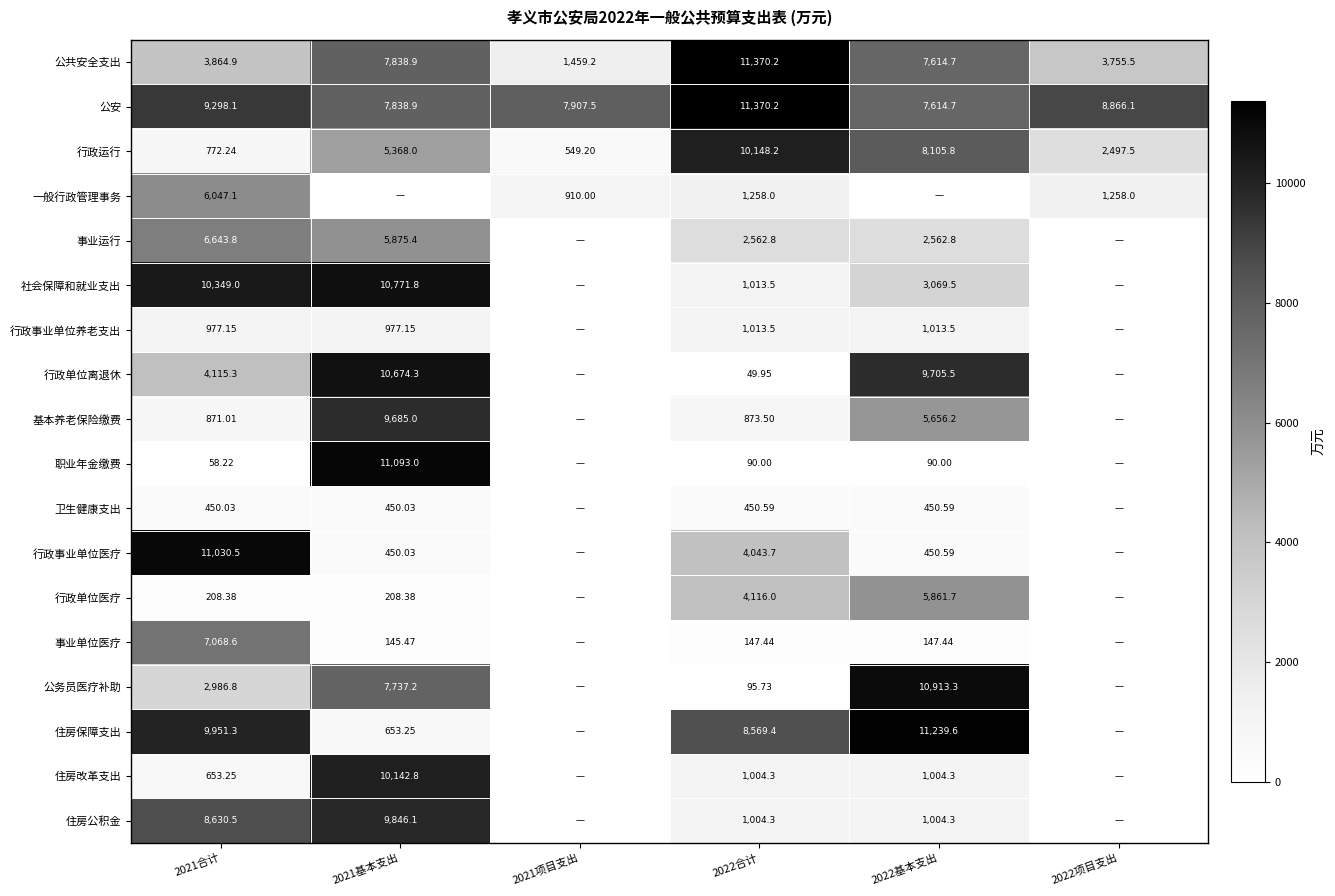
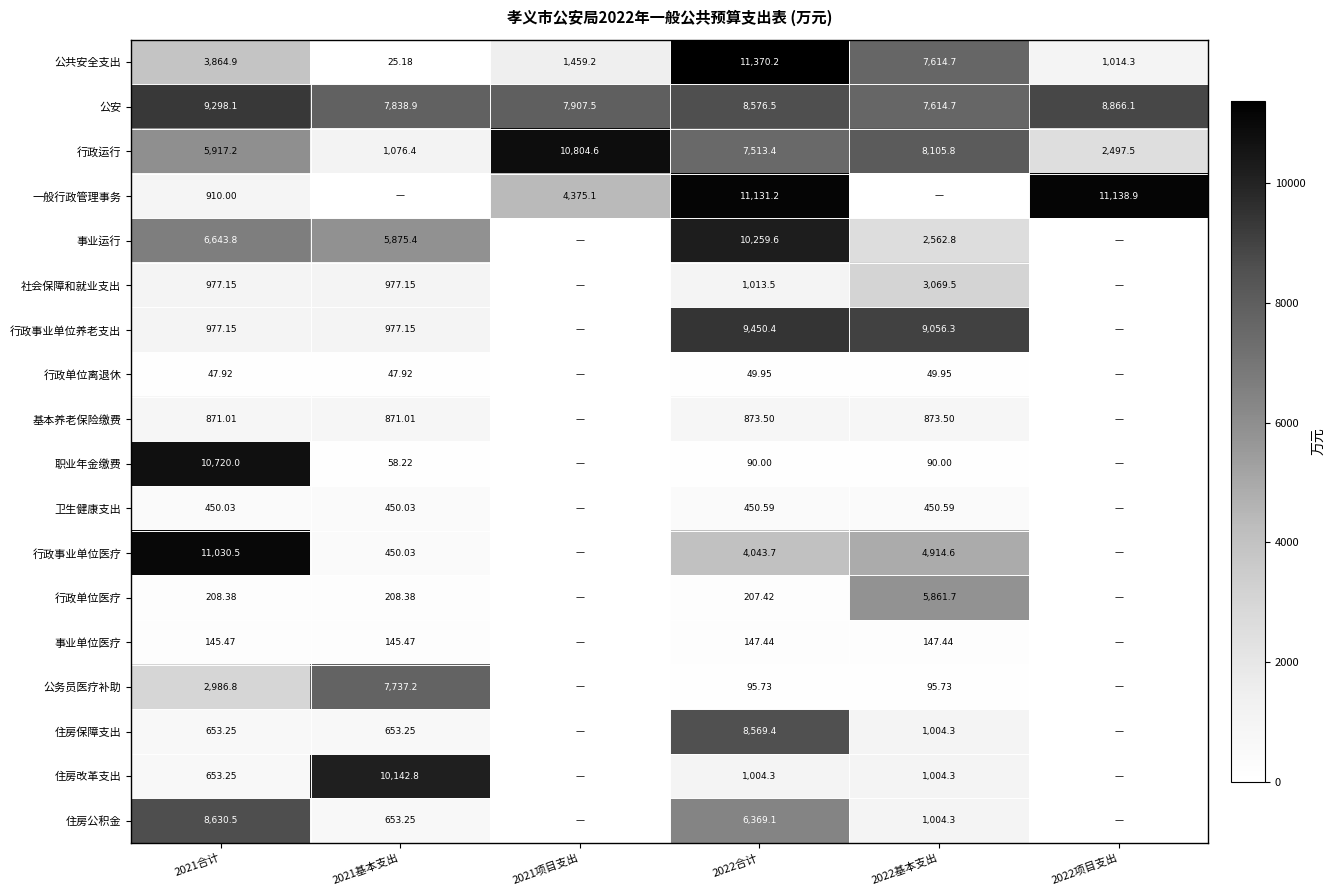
  {
    "公共安全支出": {
      "2021合计": "3,864.9",
-     "2021基本支出": "7,838.9",
+     "2021基本支出": "25.18",
      "2021项目支出": "1,459.2",
      "2022合计": "11,370.2",
      "2022基本支出": "7,614.7",
-     "2022项目支出": "3,755.5"
+     "2022项目支出": "1,014.3"
    },
    "公安": {
      "2021合计": "9,298.1",
      "2021基本支出": "7,838.9",
      "2021项目支出": "7,907.5",
-     "2022合计": "11,370.2",
+     "2022合计": "8,576.5",
      "2022基本支出": "7,614.7",
      "2022项目支出": "8,866.1"
    },
    "行政运行": {
-     "2021合计": "772.24",
-     "2021基本支出": "5,368.0",
-     "2021项目支出": "549.20",
-     "2022合计": "10,148.2",
+     "2021合计": "5,917.2",
+     "2021基本支出": "1,076.4",
+     "2021项目支出": "10,804.6",
+     "2022合计": "7,513.4",
      "2022基本支出": "8,105.8",
      "2022项目支出": "2,497.5"
    },
    "一般行政管理事务": {
-     "2021合计": "6,047.1",
-     "2021项目支出": "910.00",
-     "2022合计": "1,258.0",
-     "2022项目支出": "1,258.0"
+     "2021合计": "910.00",
+     "2021项目支出": "4,375.1",
+     "2022合计": "11,131.2",
+     "2022项目支出": "11,138.9"
    },
    "事业运行": {
      "2021合计": "6,643.8",
      "2021基本支出": "5,875.4",
-     "2022合计": "2,562.8",
+     "2022合计": "10,259.6",
      "2022基本支出": "2,562.8"
    },
    "社会保障和就业支出": {
-     "2021合计": "10,349.0",
-     "2021基本支出": "10,771.8",
+     "2021合计": "977.15",
+     "2021基本支出": "977.15",
      "2022合计": "1,013.5",
      "2022基本支出": "3,069.5"
    },
    "行政事业单位养老支出": {
      "2021合计": "977.15",
      "2021基本支出": "977.15",
-     "2022合计": "1,013.5",
-     "2022基本支出": "1,013.5"
+     "2022合计": "9,450.4",
+     "2022基本支出": "9,056.3"
    },
    "行政单位离退休": {
-     "2021合计": "4,115.3",
-     "2021基本支出": "10,674.3",
+     "2021合计": "47.92",
+     "2021基本支出": "47.92",
      "2022合计": "49.95",
-     "2022基本支出": "9,705.5"
+     "2022基本支出": "49.95"
    },
    "基本养老保险缴费": {
      "2021合计": "871.01",
-     "2021基本支出": "9,685.0",
+     "2021基本支出": "871.01",
      "2022合计": "873.50",
-     "2022基本支出": "5,656.2"
+     "2022基本支出": "873.50"
    },
    "职业年金缴费": {
-     "2021合计": "58.22",
-     "2021基本支出": "11,093.0",
+     "2021合计": "10,720.0",
+     "2021基本支出": "58.22",
      "2022合计": "90.00",
      "2022基本支出": "90.00"
    },
    "卫生健康支出": {
      "2021合计": "450.03",
      "2021基本支出": "450.03",
      "2022合计": "450.59",
      "2022基本支出": "450.59"
    },
    "行政事业单位医疗": {
      "2021合计": "11,030.5",
      "2021基本支出": "450.03",
      "2022合计": "4,043.7",
-     "2022基本支出": "450.59"
+     "2022基本支出": "4,914.6"
    },
    "行政单位医疗": {
      "2021合计": "208.38",
      "2021基本支出": "208.38",
-     "2022合计": "4,116.0",
+     "2022合计": "207.42",
      "2022基本支出": "5,861.7"
    },
    "事业单位医疗": {
-     "2021合计": "7,068.6",
+     "2021合计": "145.47",
      "2021基本支出": "145.47",
      "2022合计": "147.44",
      "2022基本支出": "147.44"
    },
    "公务员医疗补助": {
      "2021合计": "2,986.8",
      "2021基本支出": "7,737.2",
      "2022合计": "95.73",
-     "2022基本支出": "10,913.3"
+     "2022基本支出": "95.73"
    },
    "住房保障支出": {
-     "2021合计": "9,951.3",
+     "2021合计": "653.25",
      "2021基本支出": "653.25",
      "2022合计": "8,569.4",
-     "2022基本支出": "11,239.6"
+     "2022基本支出": "1,004.3"
    },
    "住房改革支出": {
      "2021合计": "653.25",
      "2021基本支出": "10,142.8",
      "2022合计": "1,004.3",
      "2022基本支出": "1,004.3"
    },
    "住房公积金": {
      "2021合计": "8,630.5",
-     "2021基本支出": "9,846.1",
-     "2022合计": "1,004.3",
+     "2021基本支出": "653.25",
+     "2022合计": "6,369.1",
      "2022基本支出": "1,004.3"
    }
  }
